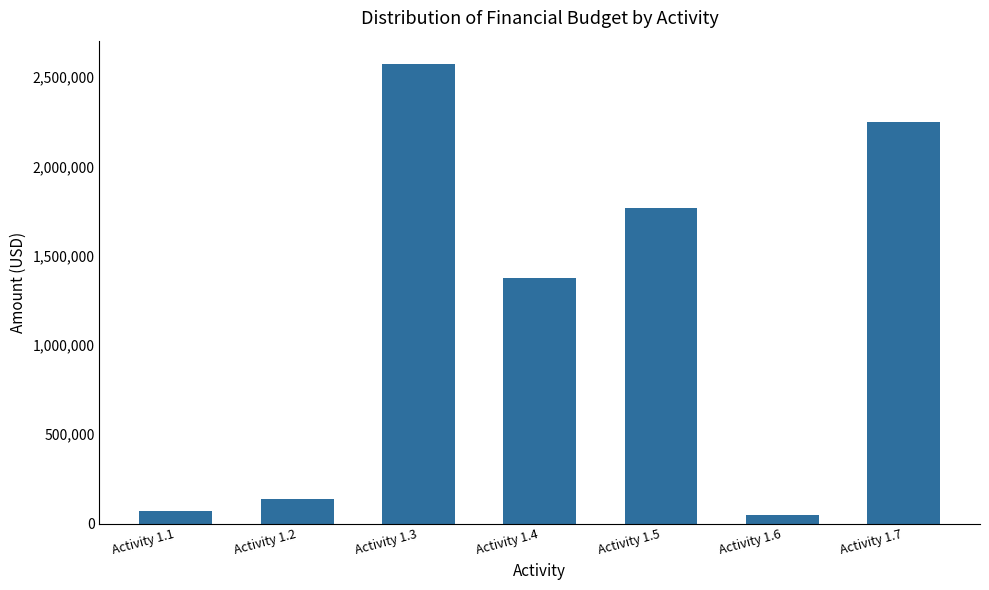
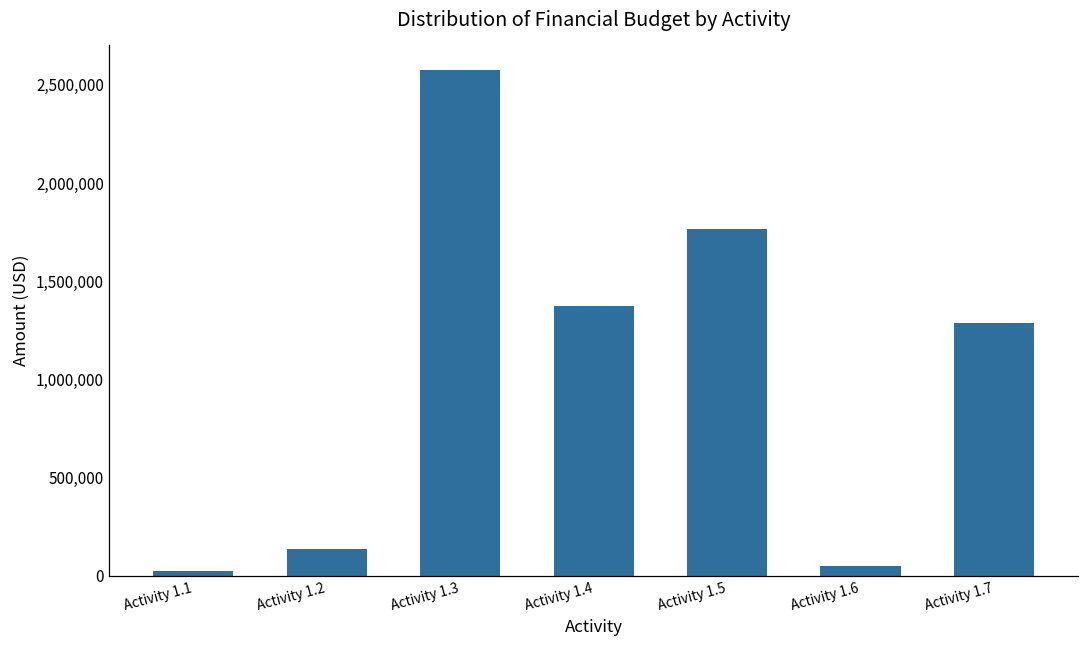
  {
-   "Activity 1.1": "70,000",
+   "Activity 1.1": "20,000",
    "Activity 1.2": "140,000",
    "Activity 1.3": "2,580,000",
    "Activity 1.4": "1,380,000",
    "Activity 1.5": "1,770,000",
    "Activity 1.6": "50,000",
-   "Activity 1.7": "2,250,000"
+   "Activity 1.7": "1,290,000"
  }
